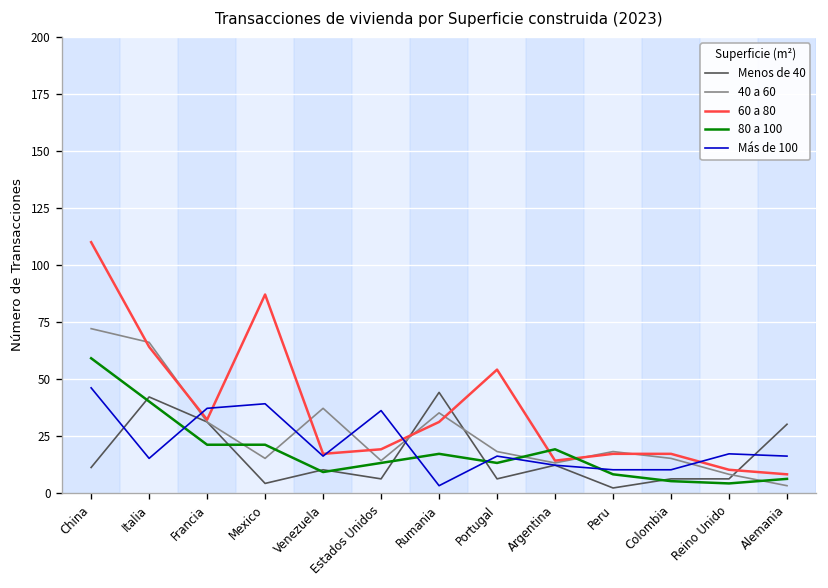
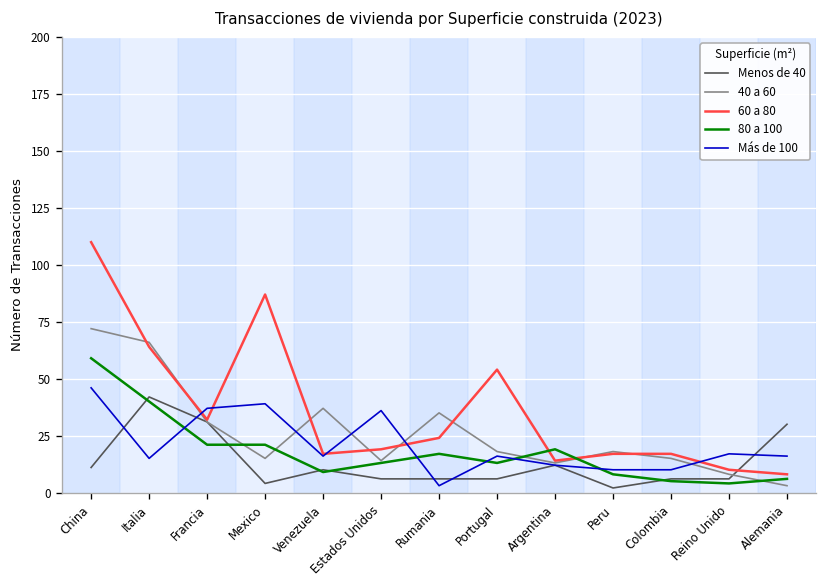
  {
    "Menos de 40": {
      "China": 11,
      "Italia": 42,
      "Mexico": 4,
      "Estados Unidos": 6,
-     "Rumania": 44,
+     "Rumania": 6,
      "Portugal": 6,
      "Peru": 2,
      "Reino Unido": 6,
      "Alemania": 30
    },
    "40 a 60": {
      "China": 72,
      "Italia": 66,
      "Mexico": 15,
      "Venezuela": 37,
      "Rumania": 35,
      "Portugal": 18,
      "Colombia": 15,
      "Reino Unido": 8,
      "Alemania": 3
    },
    "60 a 80": {
      "China": 110,
      "Italia": 64,
      "Mexico": 87,
      "Estados Unidos": 19,
-     "Rumania": 31,
+     "Rumania": 24,
      "Portugal": 54,
      "Colombia": 17,
      "Reino Unido": 10,
      "Alemania": 8
    },
    "80 a 100": {
      "China": 59,
      "Italia": 40,
      "Francia": 21,
      "Mexico": 21,
      "Rumania": 17,
      "Portugal": 13,
      "Argentina": 19,
      "Peru": 8,
      "Reino Unido": 4,
      "Alemania": 6
    },
    "Más de 100": {
      "China": 46,
      "Italia": 15,
      "Francia": 37,
      "Mexico": 39,
      "Estados Unidos": 36,
      "Rumania": 3,
      "Portugal": 16,
      "Peru": 10,
      "Colombia": 10,
      "Reino Unido": 17,
      "Alemania": 16
    }
  }
